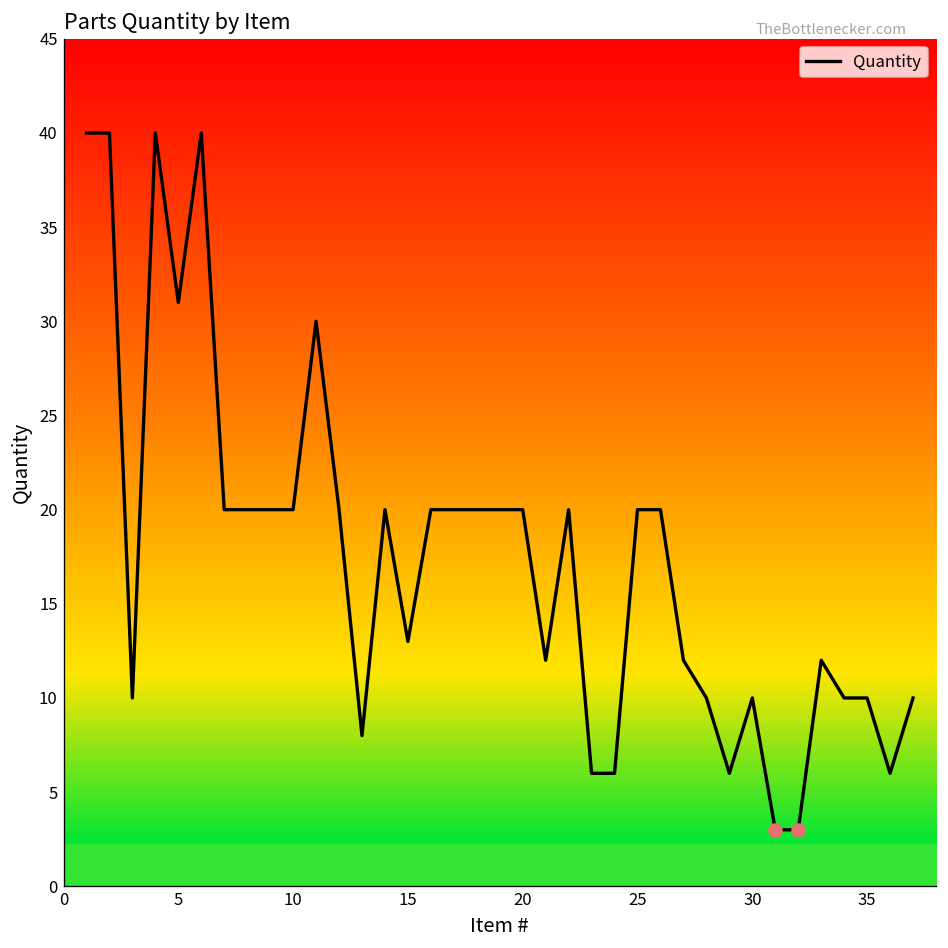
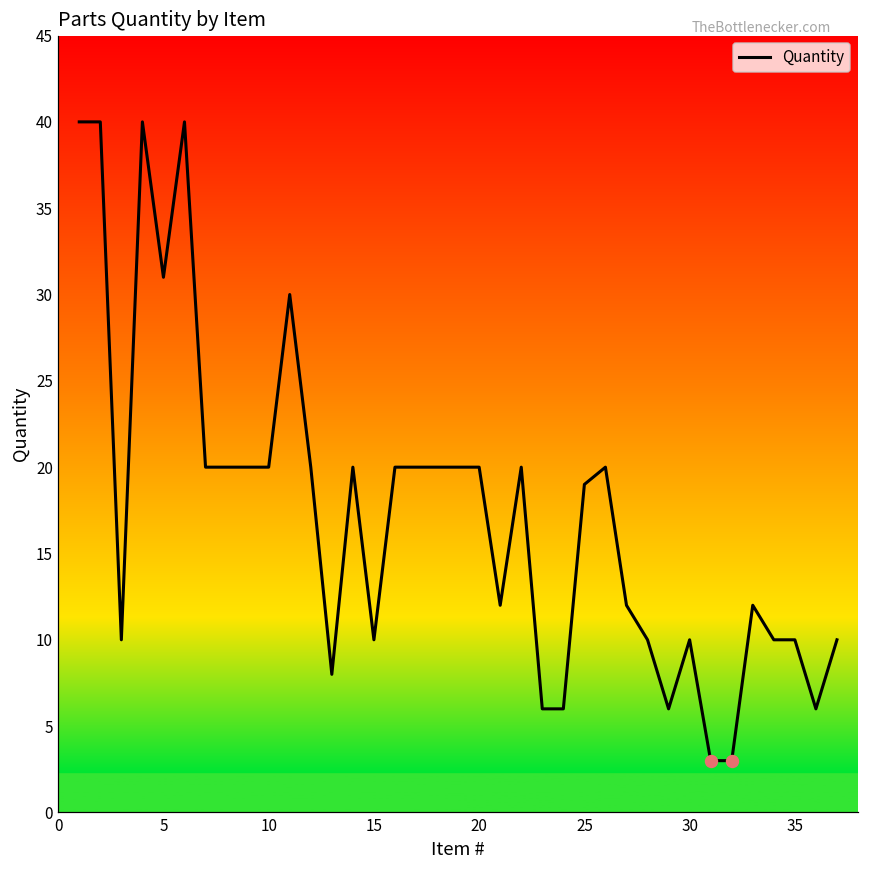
  {
    "Quantity": {
      "5": 31,
      "10": 20,
-     "15": 13,
+     "15": 10,
      "20": 20,
-     "25": 20,
+     "25": 19,
      "30": 10,
      "35": 10
    }
  }
